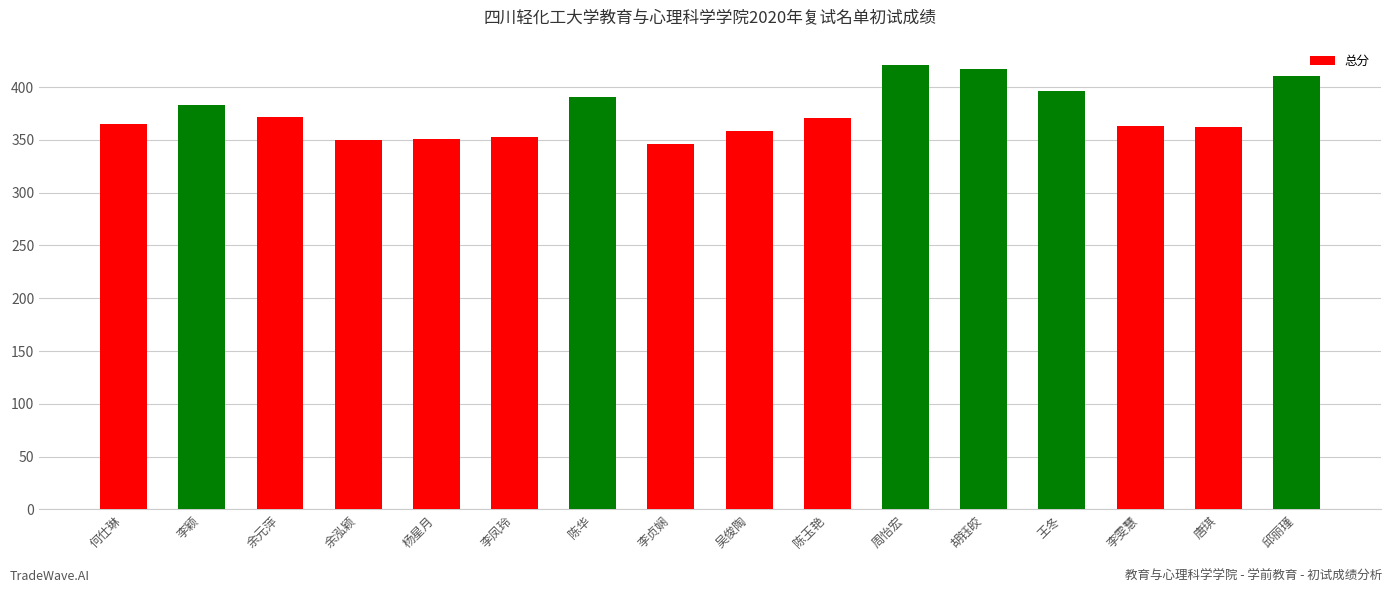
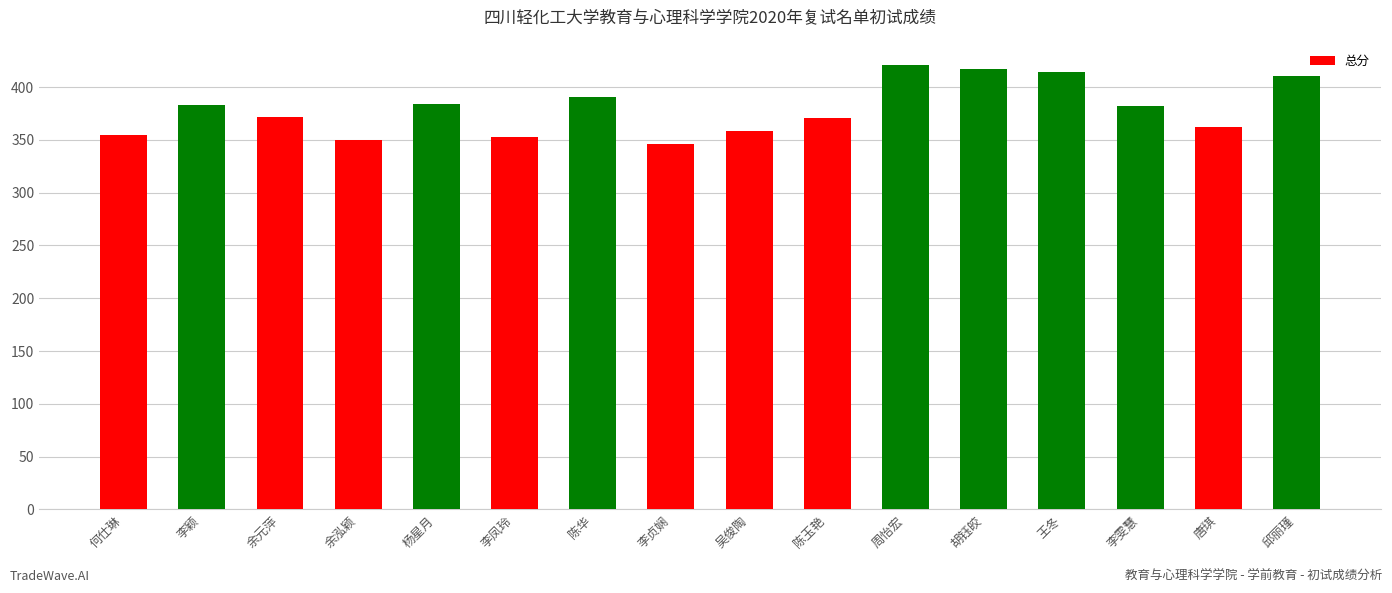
  {
-   "何仕琳": 365,
+   "何仕琳": 355,
    "李颖": 383,
    "余元萍": 372,
    "余泓颖": 350,
-   "杨星月": 351,
+   "杨星月": 384,
    "李凤玲": 353,
    "陈华": 391,
    "李贞娴": 346,
    "吴俊陶": 358,
    "陈玉艳": 371,
    "周怡宏": 421,
    "胡钰皎": 417,
-   "王冬": 396,
-   "李雯慧": 363,
+   "王冬": 414,
+   "李雯慧": 382,
    "唐琪": 362,
    "邱丽瑾": 411
  }
